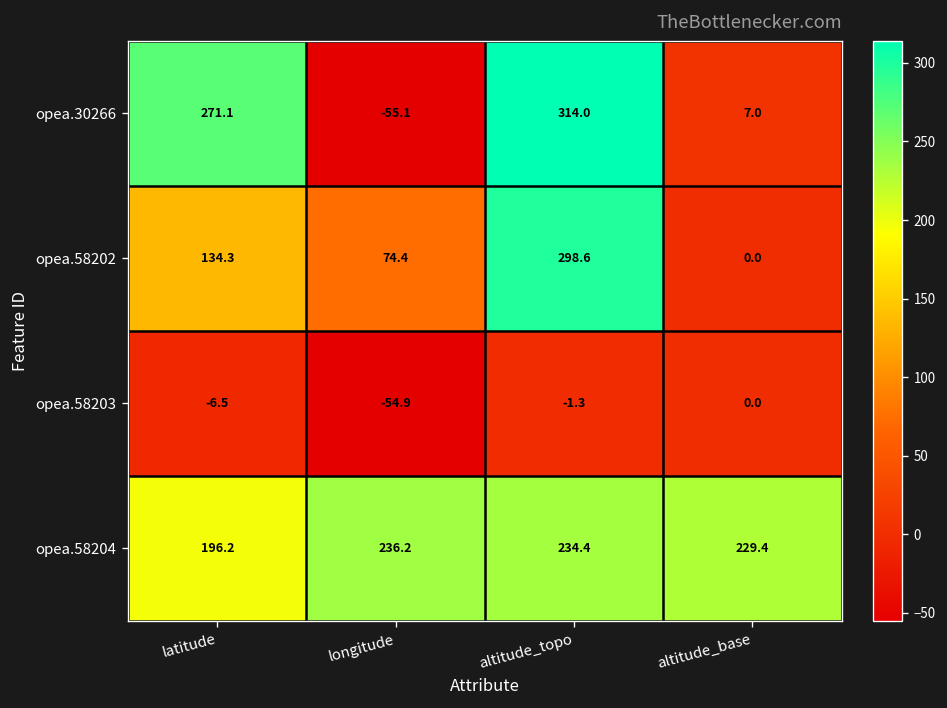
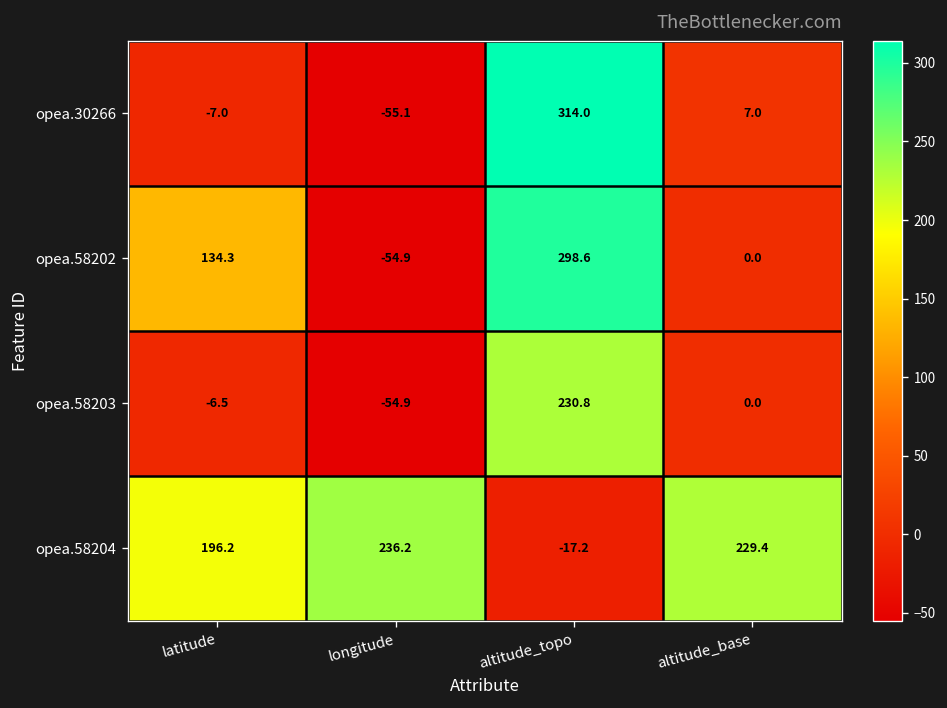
  {
    "opea.30266": {
-     "latitude": 271.1,
+     "latitude": -7.0,
      "longitude": -55.1,
      "altitude_topo": 314.0,
      "altitude_base": 7.0
    },
    "opea.58202": {
      "latitude": 134.3,
-     "longitude": 74.4,
+     "longitude": -54.9,
      "altitude_topo": 298.6,
      "altitude_base": 0.0
    },
    "opea.58203": {
      "latitude": -6.5,
      "longitude": -54.9,
-     "altitude_topo": -1.3,
+     "altitude_topo": 230.8,
      "altitude_base": 0.0
    },
    "opea.58204": {
      "latitude": 196.2,
      "longitude": 236.2,
-     "altitude_topo": 234.4,
+     "altitude_topo": -17.2,
      "altitude_base": 229.4
    }
  }
